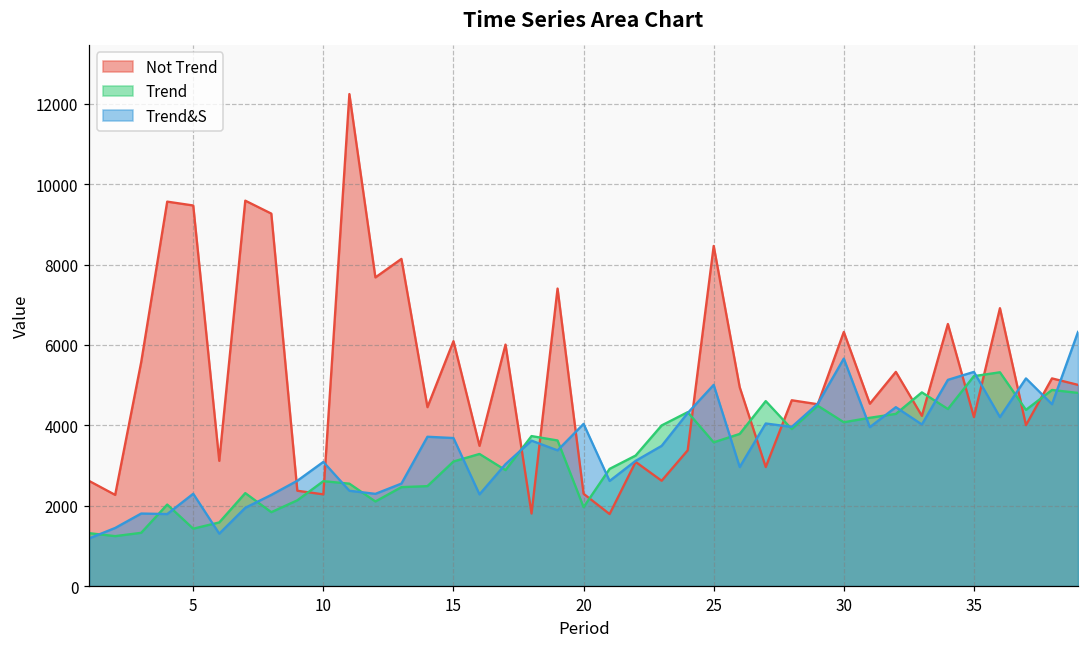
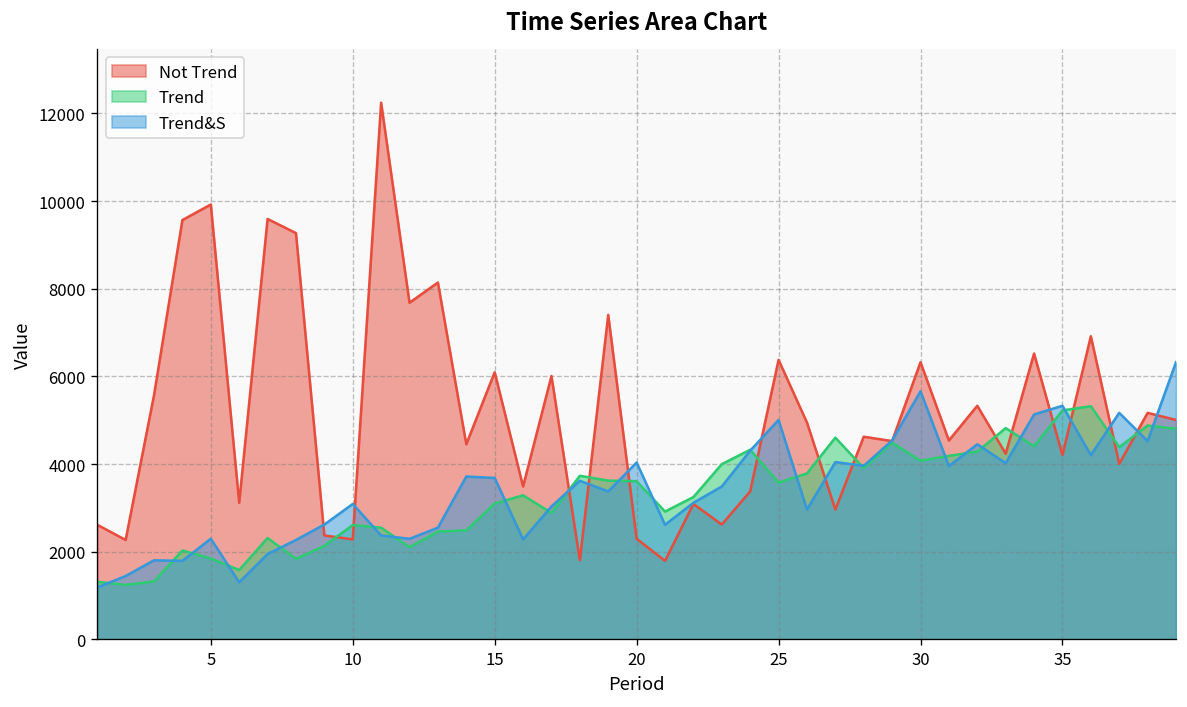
  {
    "Not Trend": {
-     "5": 9500,
+     "5": 9900,
      "10": 2300,
      "15": 6100,
      "20": 2300,
-     "25": 8500,
+     "25": 6400,
      "30": 6300,
      "35": 4200
    },
    "Trend": {
-     "5": 1400,
+     "5": 1800,
      "10": 2600,
      "15": 3100,
-     "20": 2000,
+     "20": 3600,
      "25": 3600,
      "30": 4100,
      "35": 5200
    },
    "Trend&S": {
      "5": 2300,
      "10": 3100,
      "15": 3700,
      "20": 4000,
      "25": 5000,
      "30": 5700,
      "35": 5300
    }
  }
